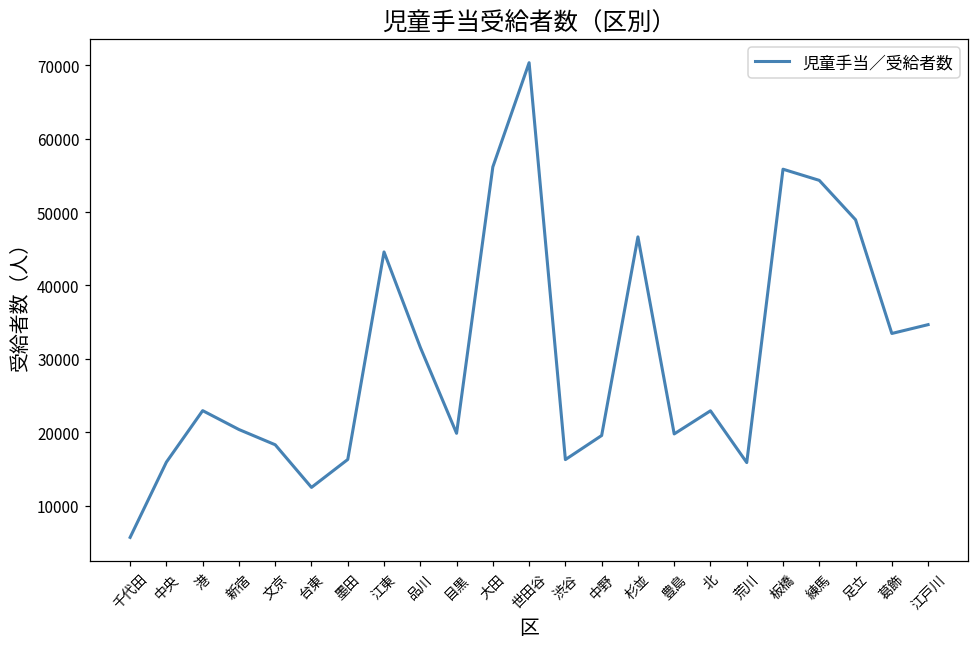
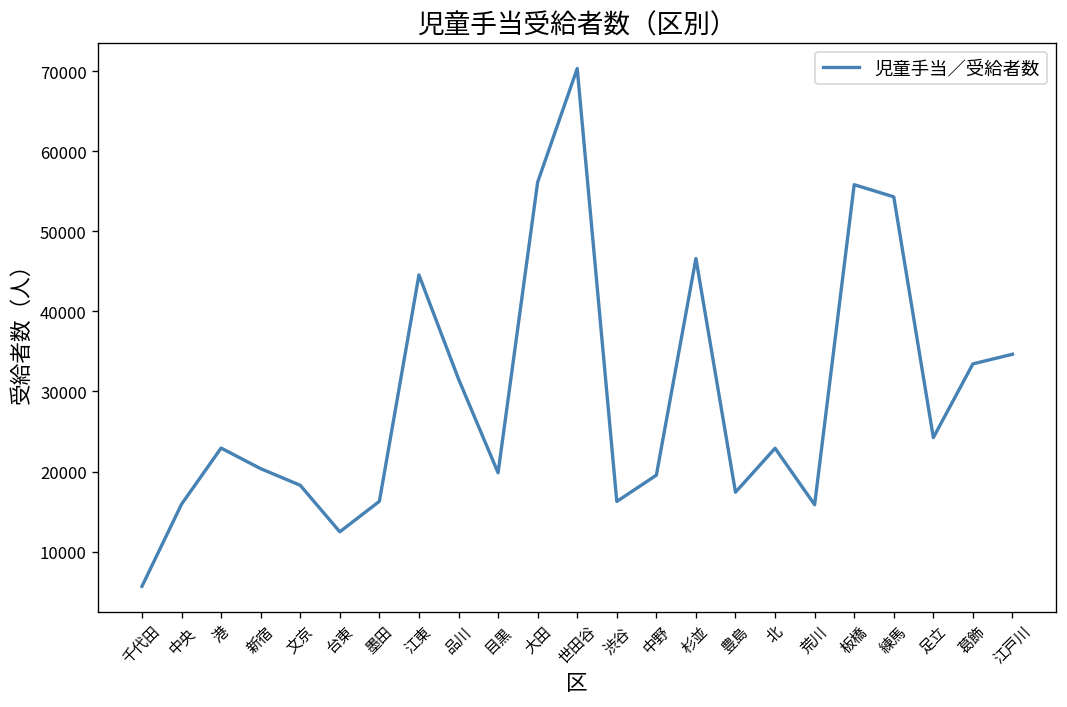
  {
    "千代田": 6000,
    "中央": 16000,
    "港": 23000,
    "新宿": 20000,
    "文京": 18000,
    "台東": 12000,
    "墨田": 16000,
    "江東": 45000,
    "品川": 32000,
    "目黒": 20000,
    "大田": 56000,
    "世田谷": 70000,
    "渋谷": 16000,
    "中野": 20000,
    "杉並": 47000,
-   "豊島": 20000,
+   "豊島": 17000,
    "北": 23000,
    "荒川": 16000,
    "板橋": 56000,
    "練馬": 54000,
-   "足立": 49000,
+   "足立": 24000,
    "葛飾": 33000,
    "江戸川": 35000
  }
